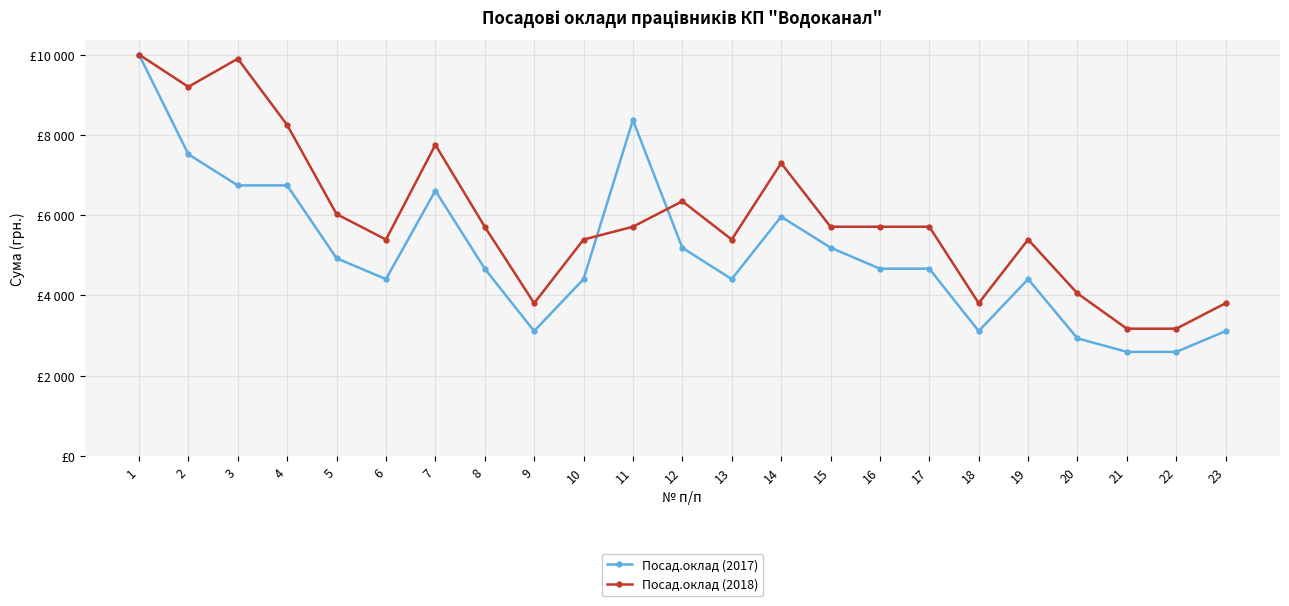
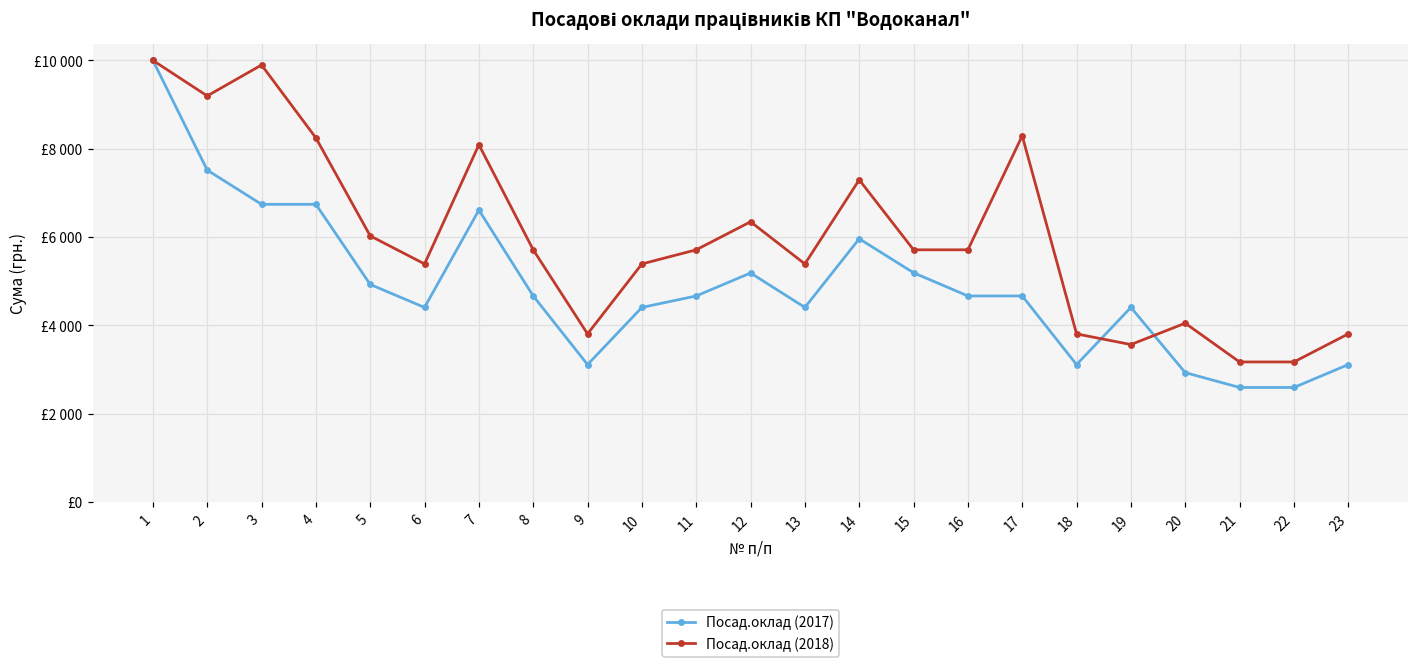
  {
    "Посад.оклад (2017)": {
      "2": "£7500",
      "3": "£6700",
      "4": "£6700",
      "5": "£4900",
      "6": "£4400",
      "7": "£6600",
      "8": "£4700",
      "9": "£3100",
      "10": "£4400",
-     "11": "£8400",
+     "11": "£4700",
      "12": "£5200",
      "13": "£4400",
      "14": "£6000",
      "15": "£5200",
      "16": "£4700",
      "17": "£4700",
      "18": "£3100",
      "19": "£4400",
      "20": "£2900",
      "21": "£2600",
      "22": "£2600",
      "23": "£3100"
    },
    "Посад.оклад (2018)": {
      "2": "£9200",
      "3": "£9900",
      "4": "£8200",
      "5": "£6000",
      "6": "£5400",
-     "7": "£7800",
+     "7": "£8100",
      "8": "£5700",
      "9": "£3800",
      "10": "£5400",
      "11": "£5700",
      "12": "£6300",
      "13": "£5400",
      "14": "£7300",
      "15": "£5700",
      "16": "£5700",
-     "17": "£5700",
+     "17": "£8300",
      "18": "£3800",
-     "19": "£5400",
+     "19": "£3600",
      "20": "£4000",
      "21": "£3200",
      "22": "£3200",
      "23": "£3800"
    }
  }
